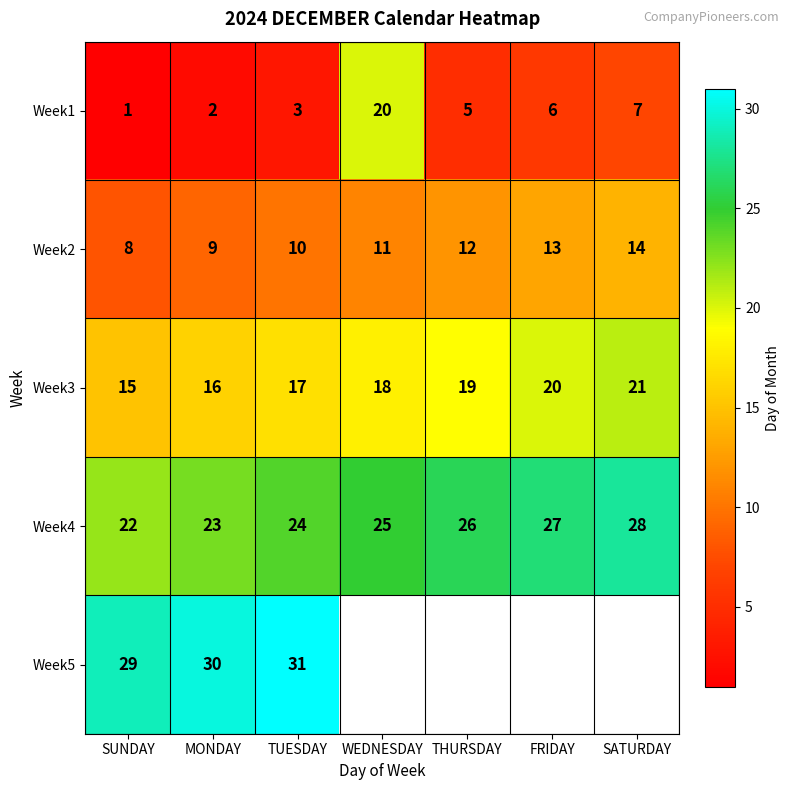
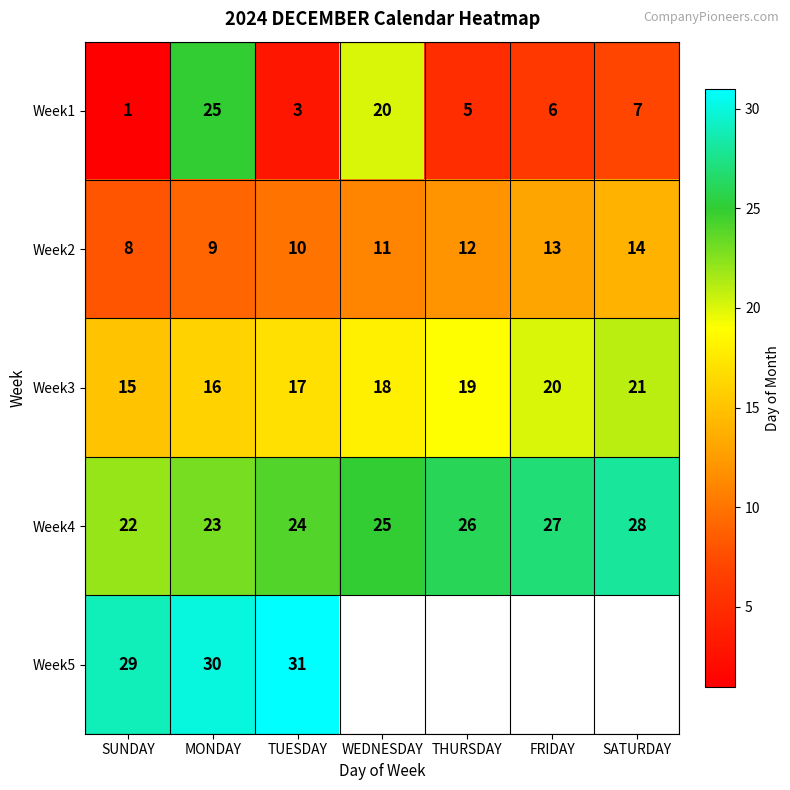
  {
    "Week1": {
      "SUNDAY": 1,
-     "MONDAY": 2,
+     "MONDAY": 25,
      "TUESDAY": 3,
      "WEDNESDAY": 20,
      "THURSDAY": 5,
      "FRIDAY": 6,
      "SATURDAY": 7
    },
    "Week2": {
      "SUNDAY": 8,
      "MONDAY": 9,
      "TUESDAY": 10,
      "WEDNESDAY": 11,
      "THURSDAY": 12,
      "FRIDAY": 13,
      "SATURDAY": 14
    },
    "Week3": {
      "SUNDAY": 15,
      "MONDAY": 16,
      "TUESDAY": 17,
      "WEDNESDAY": 18,
      "THURSDAY": 19,
      "FRIDAY": 20,
      "SATURDAY": 21
    },
    "Week4": {
      "SUNDAY": 22,
      "MONDAY": 23,
      "TUESDAY": 24,
      "WEDNESDAY": 25,
      "THURSDAY": 26,
      "FRIDAY": 27,
      "SATURDAY": 28
    },
    "Week5": {
      "SUNDAY": 29,
      "MONDAY": 30,
      "TUESDAY": 31
    }
  }
